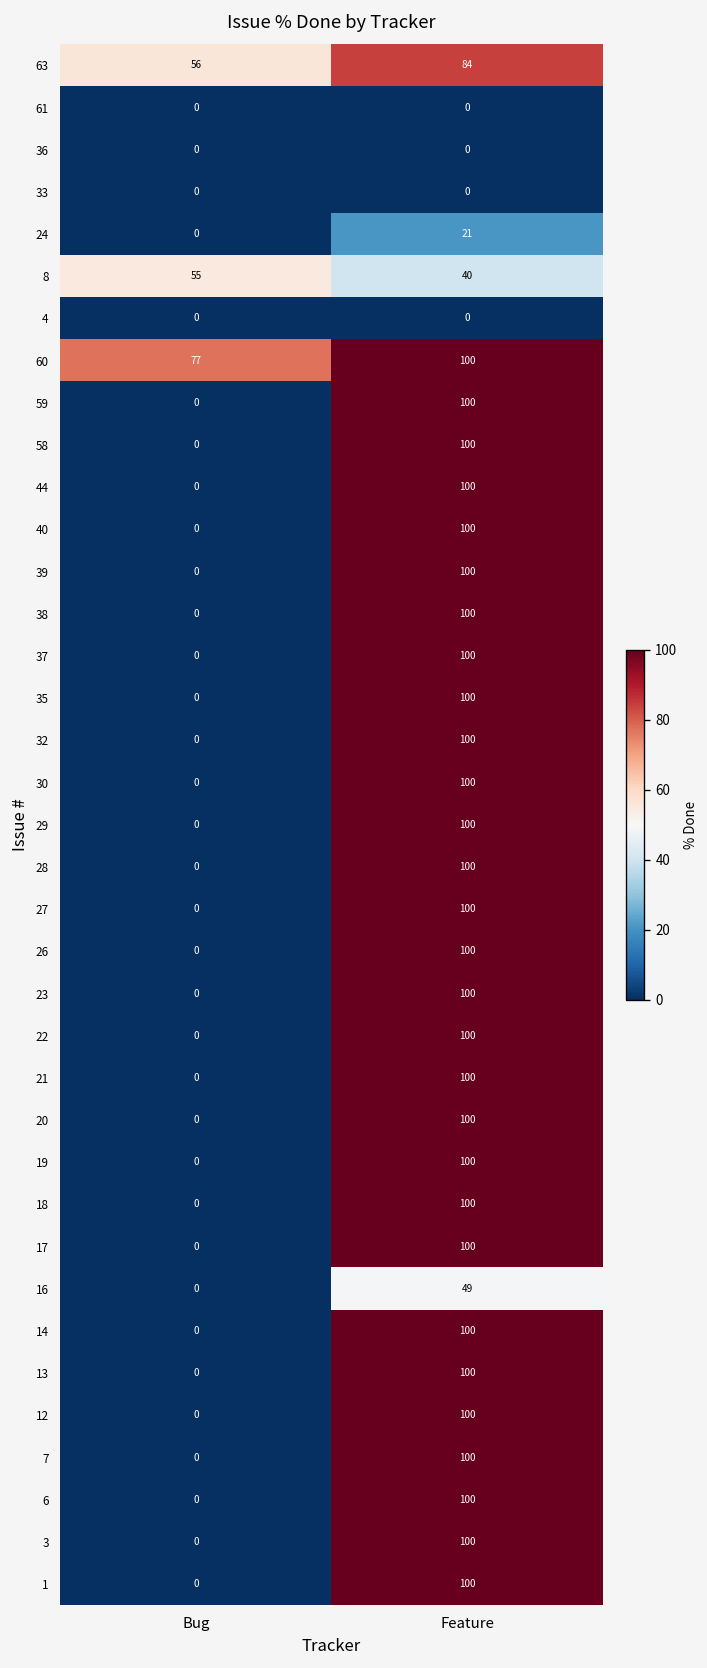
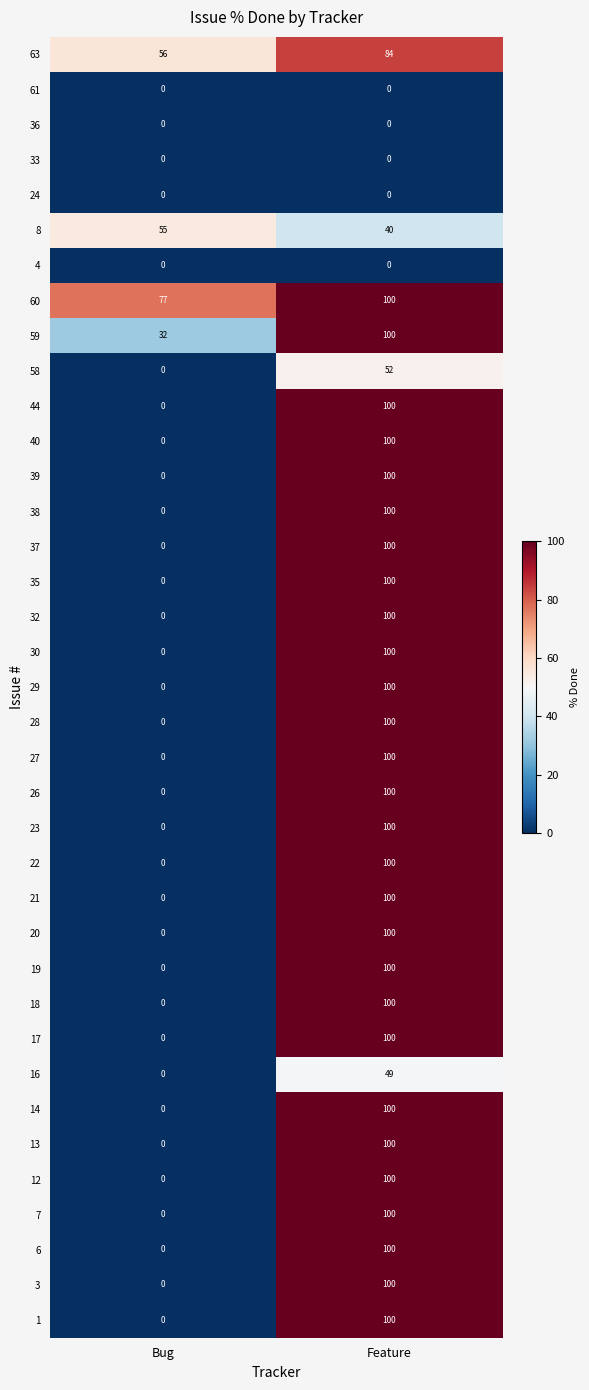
  {
    "63": {
      "Bug": 56,
      "Feature": 84
    },
    "61": {
      "Bug": 0,
      "Feature": 0
    },
    "36": {
      "Bug": 0,
      "Feature": 0
    },
    "33": {
      "Bug": 0,
      "Feature": 0
    },
    "24": {
      "Bug": 0,
-     "Feature": 21
+     "Feature": 0
    },
    "8": {
      "Bug": 55,
      "Feature": 40
    },
    "4": {
      "Bug": 0,
      "Feature": 0
    },
    "60": {
      "Bug": 77,
      "Feature": 100
    },
    "59": {
-     "Bug": 0,
+     "Bug": 32,
      "Feature": 100
    },
    "58": {
      "Bug": 0,
-     "Feature": 100
+     "Feature": 52
    },
    "44": {
      "Bug": 0,
      "Feature": 100
    },
    "40": {
      "Bug": 0,
      "Feature": 100
    },
    "39": {
      "Bug": 0,
      "Feature": 100
    },
    "38": {
      "Bug": 0,
      "Feature": 100
    },
    "37": {
      "Bug": 0,
      "Feature": 100
    },
    "35": {
      "Bug": 0,
      "Feature": 100
    },
    "32": {
      "Bug": 0,
      "Feature": 100
    },
    "30": {
      "Bug": 0,
      "Feature": 100
    },
    "29": {
      "Bug": 0,
      "Feature": 100
    },
    "28": {
      "Bug": 0,
      "Feature": 100
    },
    "27": {
      "Bug": 0,
      "Feature": 100
    },
    "26": {
      "Bug": 0,
      "Feature": 100
    },
    "23": {
      "Bug": 0,
      "Feature": 100
    },
    "22": {
      "Bug": 0,
      "Feature": 100
    },
    "21": {
      "Bug": 0,
      "Feature": 100
    },
    "20": {
      "Bug": 0,
      "Feature": 100
    },
    "19": {
      "Bug": 0,
      "Feature": 100
    },
    "18": {
      "Bug": 0,
      "Feature": 100
    },
    "17": {
      "Bug": 0,
      "Feature": 100
    },
    "16": {
      "Bug": 0,
      "Feature": 49
    },
    "14": {
      "Bug": 0,
      "Feature": 100
    },
    "13": {
      "Bug": 0,
      "Feature": 100
    },
    "12": {
      "Bug": 0,
      "Feature": 100
    },
    "7": {
      "Bug": 0,
      "Feature": 100
    },
    "6": {
      "Bug": 0,
      "Feature": 100
    },
    "3": {
      "Bug": 0,
      "Feature": 100
    },
    "1": {
      "Bug": 0,
      "Feature": 100
    }
  }
